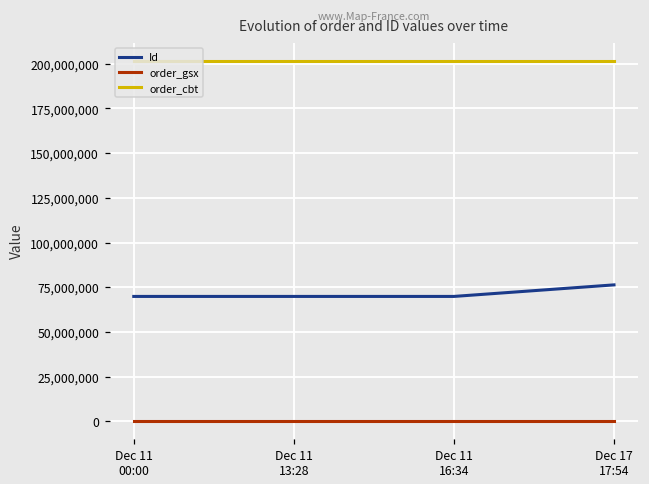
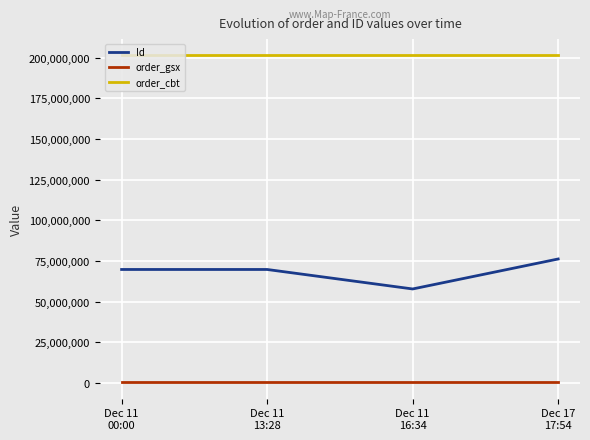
  {
    "Id": {
      "Dec 11 00:00": "70,000,000",
      "Dec 11 13:28": "70,000,000",
-     "Dec 11 16:34": "70,000,000",
+     "Dec 11 16:34": "58,000,000",
      "Dec 17 17:54": "76,000,000"
    },
    "order_gsx": {
      "Dec 11 00:00": "0",
      "Dec 11 13:28": "0",
      "Dec 11 16:34": "0",
      "Dec 17 17:54": "0"
    },
    "order_cbt": {
      "Dec 11 13:28": "202,000,000",
      "Dec 11 16:34": "202,000,000",
      "Dec 17 17:54": "202,000,000"
    }
  }
